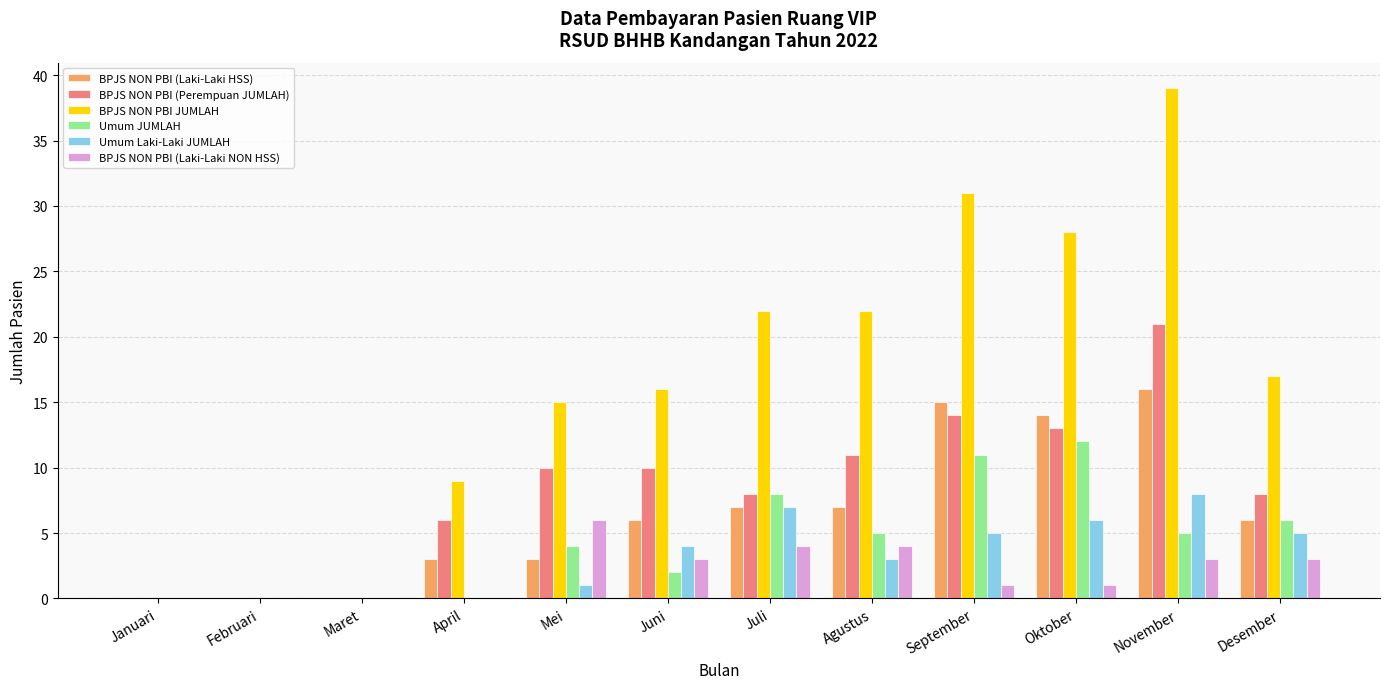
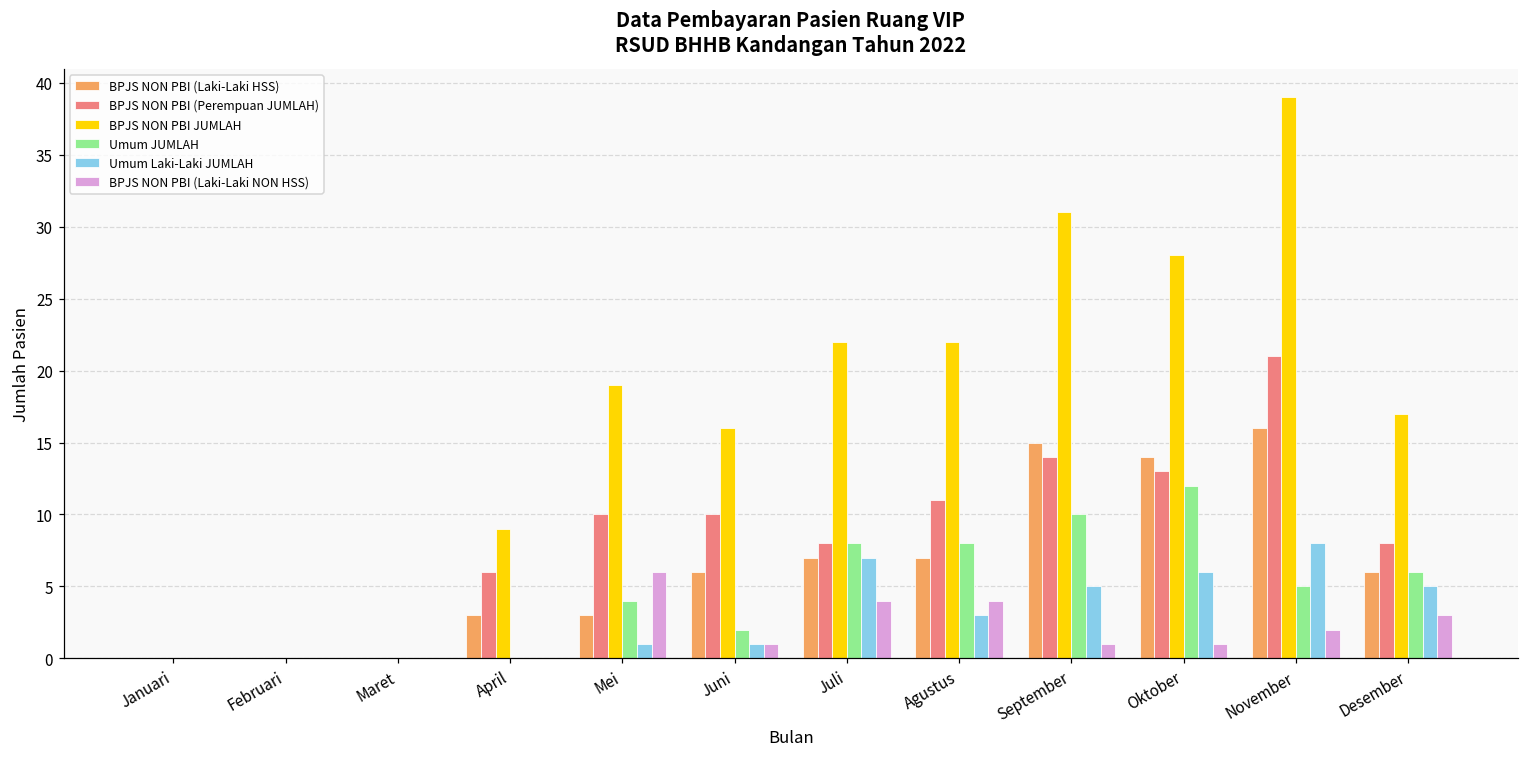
  {
    "BPJS NON PBI JUMLAH": {
      "Januari": 0,
      "Februari": 0,
      "Maret": 0,
      "April": 9,
-     "Mei": 15,
+     "Mei": 19,
      "Juni": 16,
      "Juli": 22,
      "Agustus": 22,
      "September": 31,
      "Oktober": 28,
      "November": 39,
      "Desember": 17
    },
    "Umum JUMLAH": {
      "Januari": 0,
      "Februari": 0,
      "Maret": 0,
      "April": 0,
      "Mei": 4,
      "Juni": 2,
      "Juli": 8,
-     "Agustus": 5,
-     "September": 11,
+     "Agustus": 8,
+     "September": 10,
      "Oktober": 12,
      "November": 5,
      "Desember": 6
    },
    "Umum Laki-Laki JUMLAH": {
      "Januari": 0,
      "Februari": 0,
      "Maret": 0,
      "April": 0,
      "Mei": 1,
-     "Juni": 4,
+     "Juni": 1,
      "Juli": 7,
      "Agustus": 3,
      "September": 5,
      "Oktober": 6,
      "November": 8,
      "Desember": 5
    },
    "BPJS NON PBI (Laki-Laki NON HSS)": {
      "Januari": 0,
      "Februari": 0,
      "Maret": 0,
      "April": 0,
      "Mei": 6,
-     "Juni": 3,
+     "Juni": 1,
      "Juli": 4,
      "Agustus": 4,
      "September": 1,
      "Oktober": 1,
-     "November": 3,
+     "November": 2,
      "Desember": 3
    }
  }
